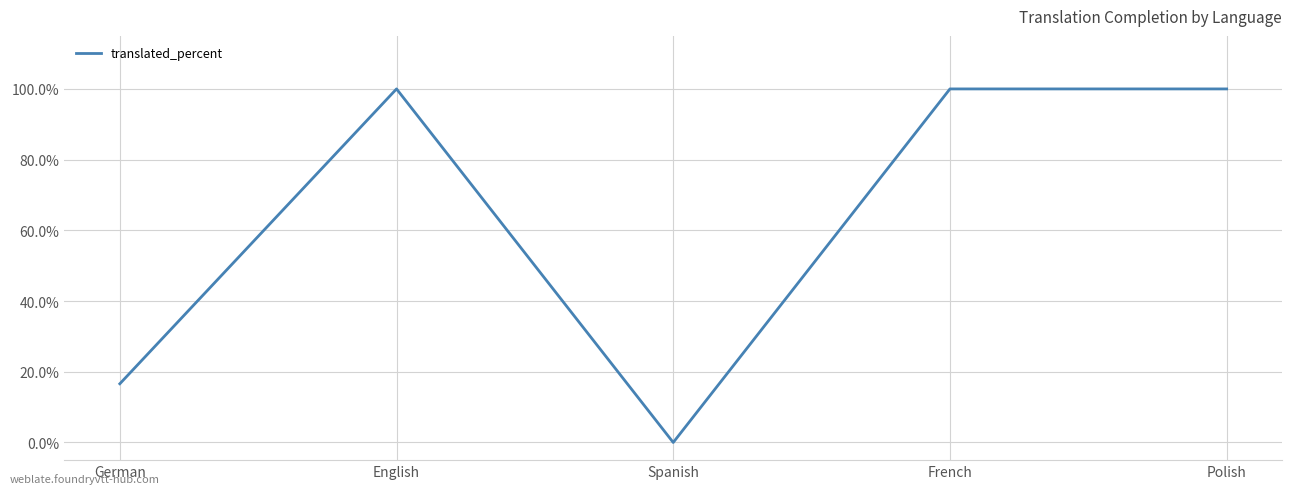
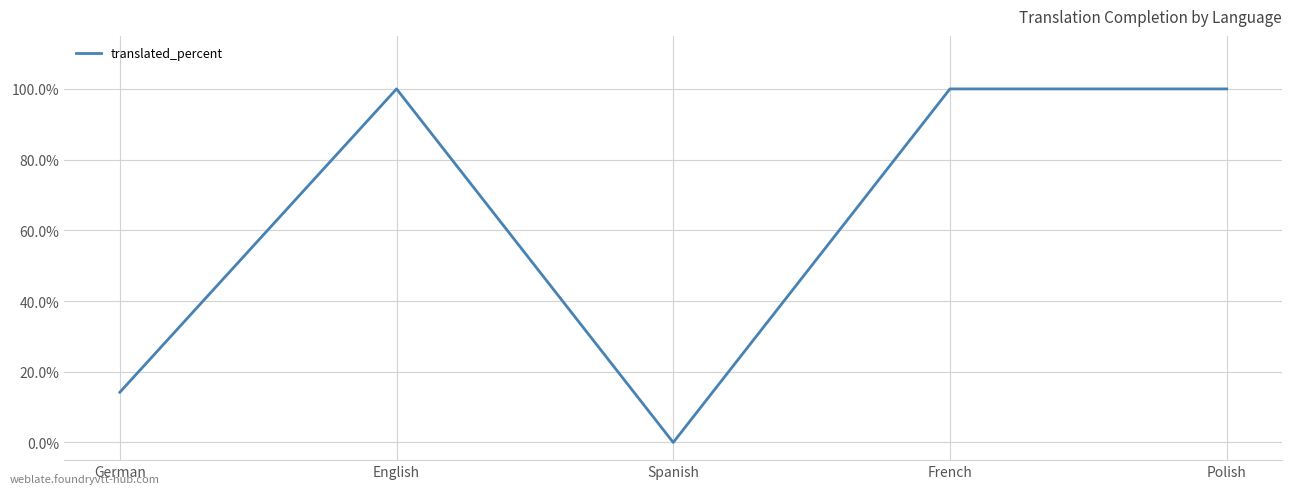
  {
-   "German": "17%",
+   "German": "14%",
    "English": "100%",
    "Spanish": "0%",
    "French": "100%",
    "Polish": "100%"
  }
